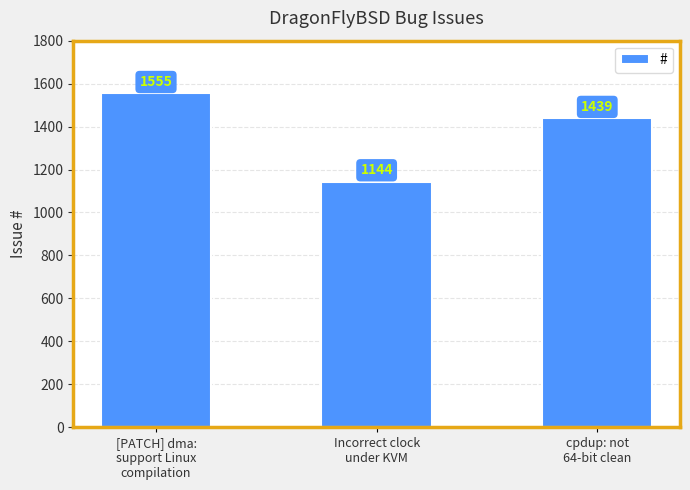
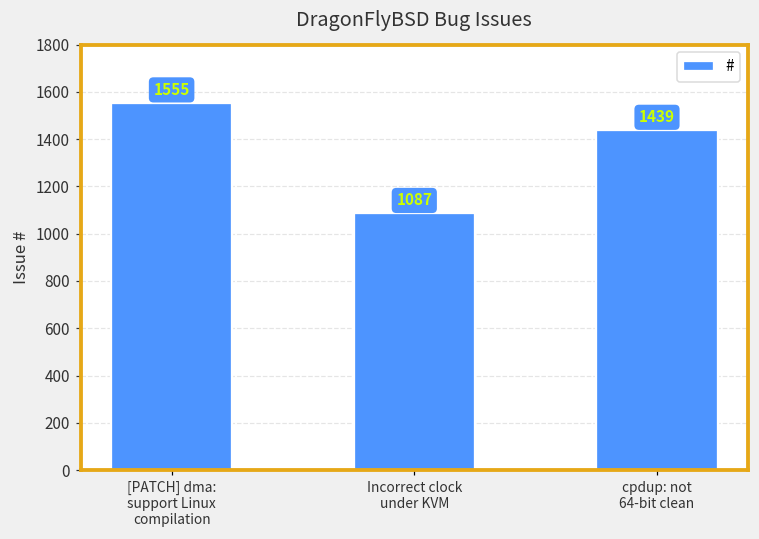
  {
-   "Incorrect clock under KVM": 1144
+   "Incorrect clock under KVM": 1087
  }
